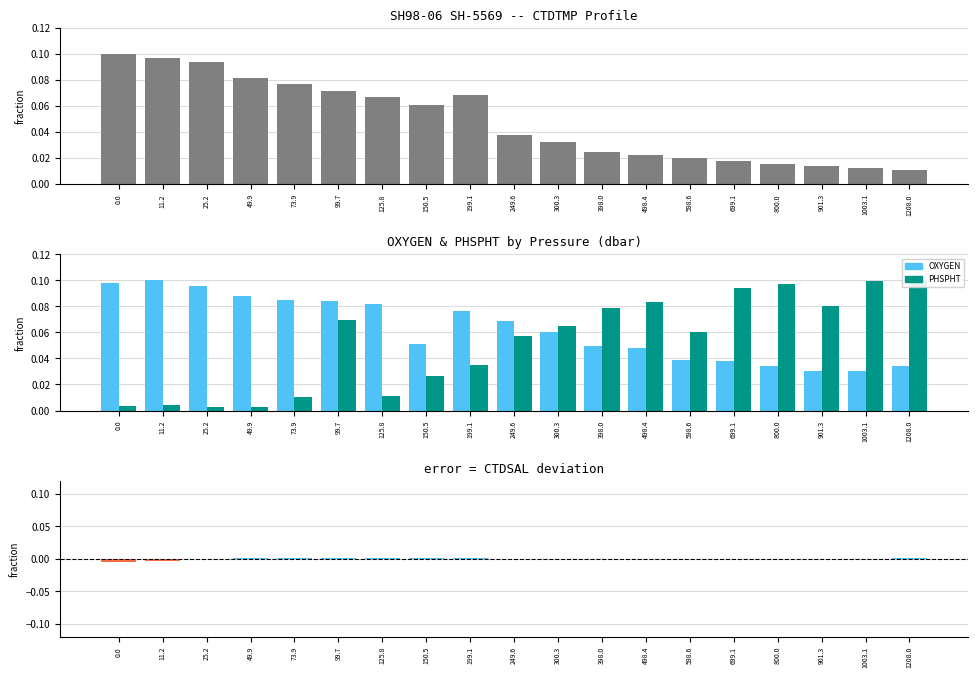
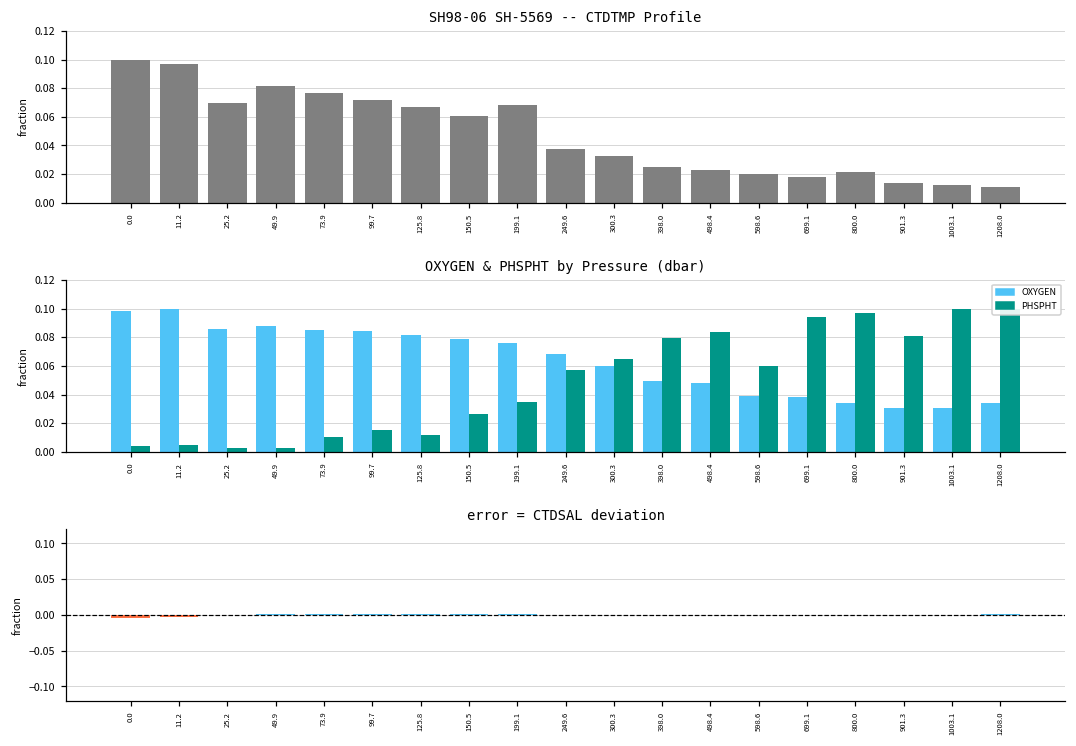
  {
    "SH98-06 SH-5569 -- CTDTMP Profile": {
      "0.0": 0.100,
      "11.2": 0.097,
-     "25.2": 0.094,
+     "25.2": 0.069,
      "49.9": 0.082,
      "73.9": 0.077,
      "99.7": 0.072,
      "125.8": 0.067,
      "150.5": 0.061,
      "199.1": 0.069,
      "249.6": 0.038,
      "300.3": 0.032,
      "398.0": 0.025,
      "498.4": 0.023,
      "598.6": 0.020,
      "699.1": 0.018,
-     "800.0": 0.015,
+     "800.0": 0.022,
      "901.3": 0.014,
      "1003.1": 0.012,
      "1208.0": 0.011
    },
    "OXYGEN & PHSPHT by Pressure (dbar)": {
      "OXYGEN": {
        "0.0": 0.098,
        "11.2": 0.100,
-       "25.2": 0.096,
+       "25.2": 0.085,
        "49.9": 0.088,
        "73.9": 0.085,
        "99.7": 0.084,
        "125.8": 0.082,
-       "150.5": 0.051,
+       "150.5": 0.079,
        "199.1": 0.076,
        "249.6": 0.068,
        "300.3": 0.060,
        "398.0": 0.050,
        "498.4": 0.048,
        "598.6": 0.039,
        "699.1": 0.038,
        "800.0": 0.034,
        "901.3": 0.030,
        "1003.1": 0.030,
        "1208.0": 0.034
      },
      "PHSPHT": {
        "0.0": 0.004,
        "11.2": 0.005,
        "25.2": 0.003,
        "49.9": 0.002,
        "73.9": 0.010,
-       "99.7": 0.069,
+       "99.7": 0.015,
        "125.8": 0.011,
        "150.5": 0.027,
        "199.1": 0.035,
        "249.6": 0.057,
        "300.3": 0.065,
        "398.0": 0.079,
        "498.4": 0.084,
        "598.6": 0.060,
        "699.1": 0.094,
        "800.0": 0.097,
        "901.3": 0.081,
        "1003.1": 0.100
      }
    },
    "error = CTDSAL deviation": {
      "0.0": 0.00
    }
  }
